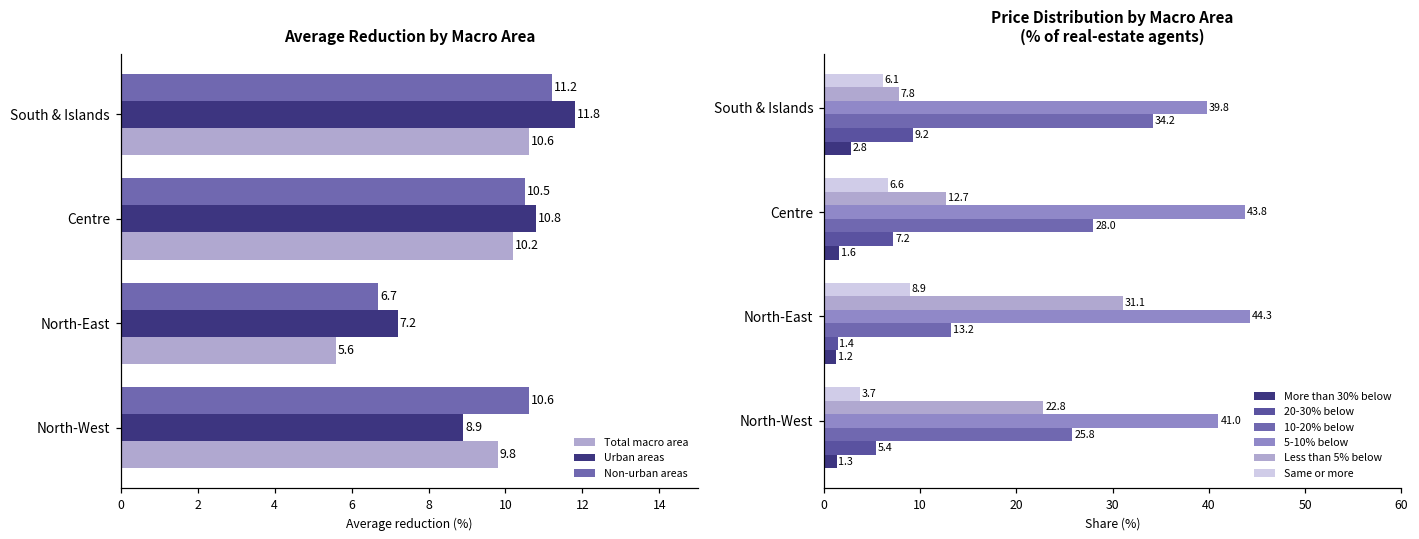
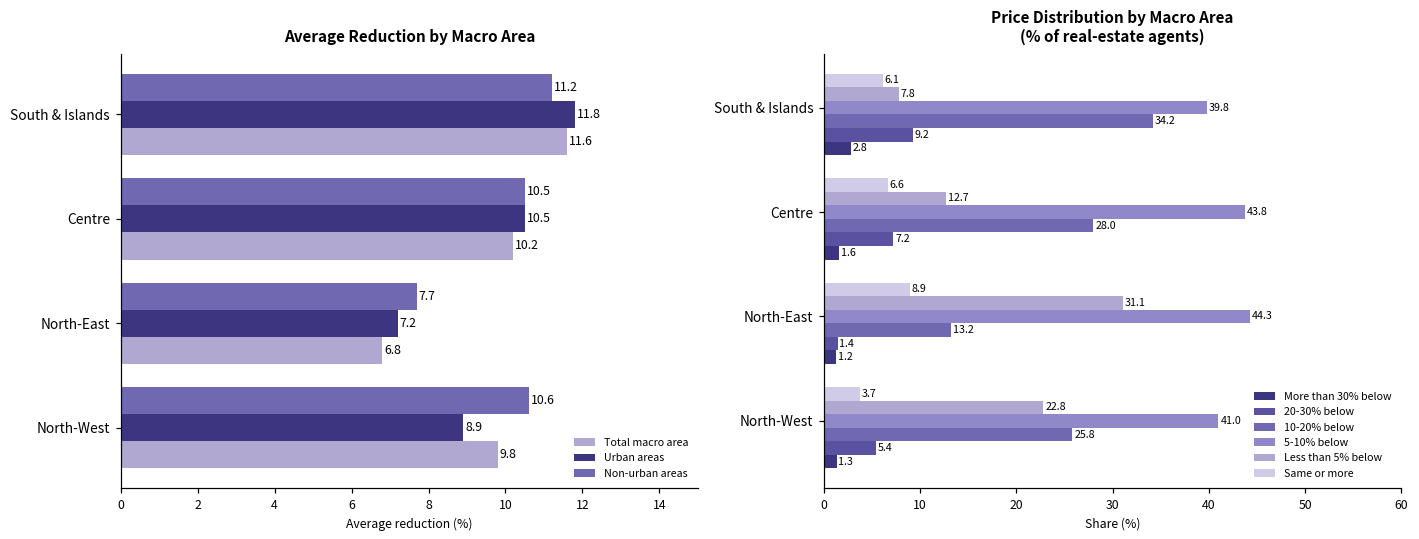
  {
    "Average Reduction by Macro Area": {
      "Total macro area": {
-       "South & Islands": 10.6,
+       "South & Islands": 11.6,
        "Centre": 10.2,
-       "North-East": 5.6,
+       "North-East": 6.8,
        "North-West": 9.8
      },
      "Urban areas": {
        "South & Islands": 11.8,
-       "Centre": 10.8,
+       "Centre": 10.5,
        "North-East": 7.2,
        "North-West": 8.9
      },
      "Non-urban areas": {
        "South & Islands": 11.2,
        "Centre": 10.5,
-       "North-East": 6.7,
+       "North-East": 7.7,
        "North-West": 10.6
      }
    }
  }
